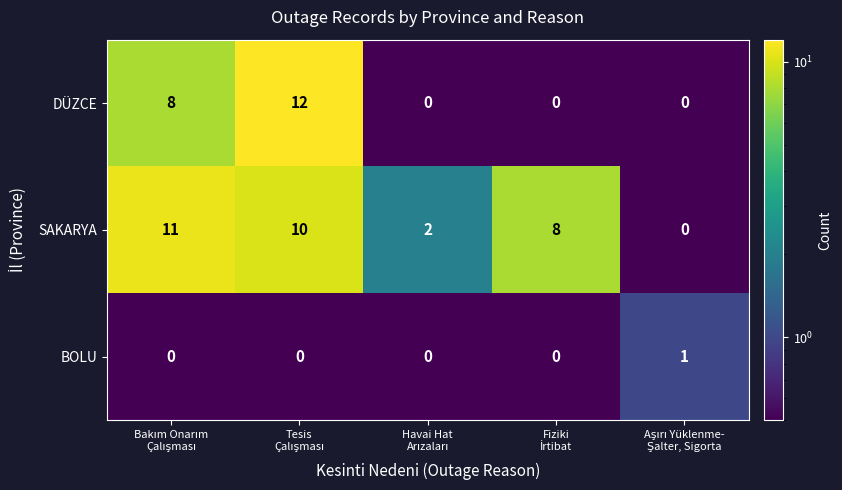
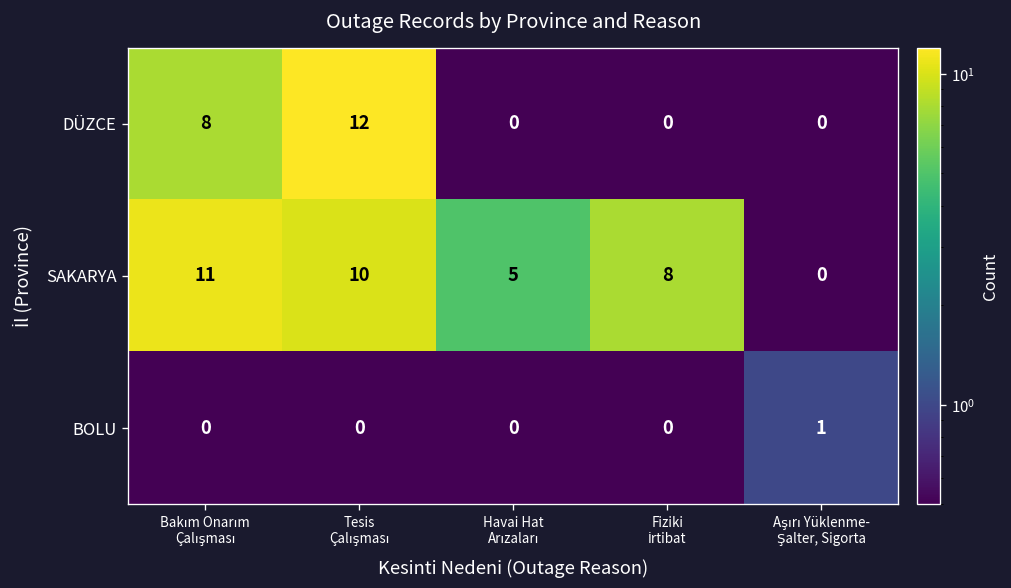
  {
    "DÜZCE": {
      "Bakım Onarım Çalışması": 8,
      "Tesis Çalışması": 12,
      "Havai Hat Arızaları": 0,
      "Fiziki İrtibat": 0,
      "Aşırı Yüklenme- Şalter, Sigorta": 0
    },
    "SAKARYA": {
      "Bakım Onarım Çalışması": 11,
      "Tesis Çalışması": 10,
-     "Havai Hat Arızaları": 2,
+     "Havai Hat Arızaları": 5,
      "Fiziki İrtibat": 8,
      "Aşırı Yüklenme- Şalter, Sigorta": 0
    },
    "BOLU": {
      "Bakım Onarım Çalışması": 0,
      "Tesis Çalışması": 0,
      "Havai Hat Arızaları": 0,
      "Fiziki İrtibat": 0,
      "Aşırı Yüklenme- Şalter, Sigorta": 1
    }
  }
